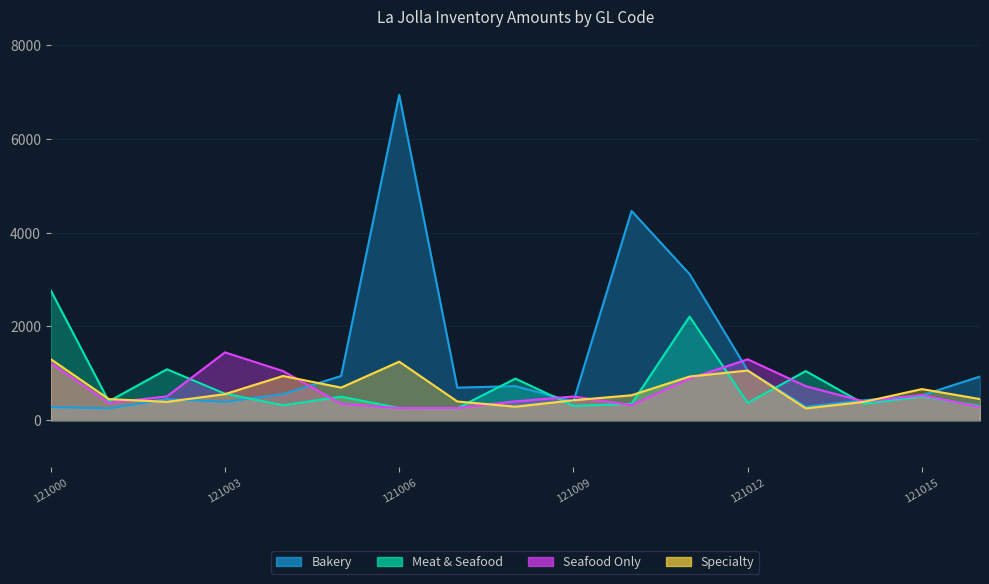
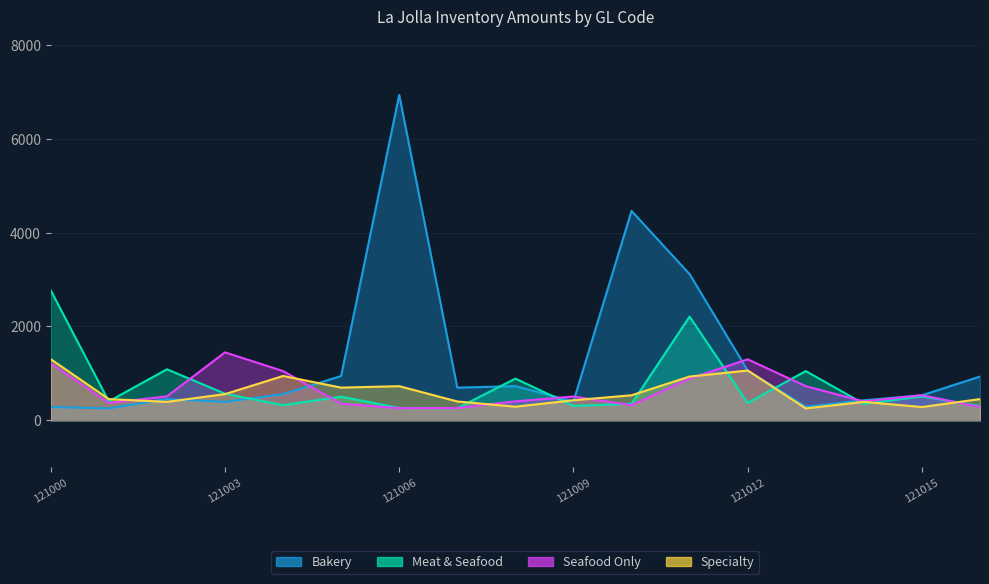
  {
    "Seafood Only": {
      "121000": 1200,
      "121003": 1400,
      "121009": 500,
      "121012": 1300
    },
    "Specialty": {
      "121000": 1300,
-     "121006": 1300,
-     "121015": 700
+     "121006": 700,
+     "121015": 300
    }
  }
